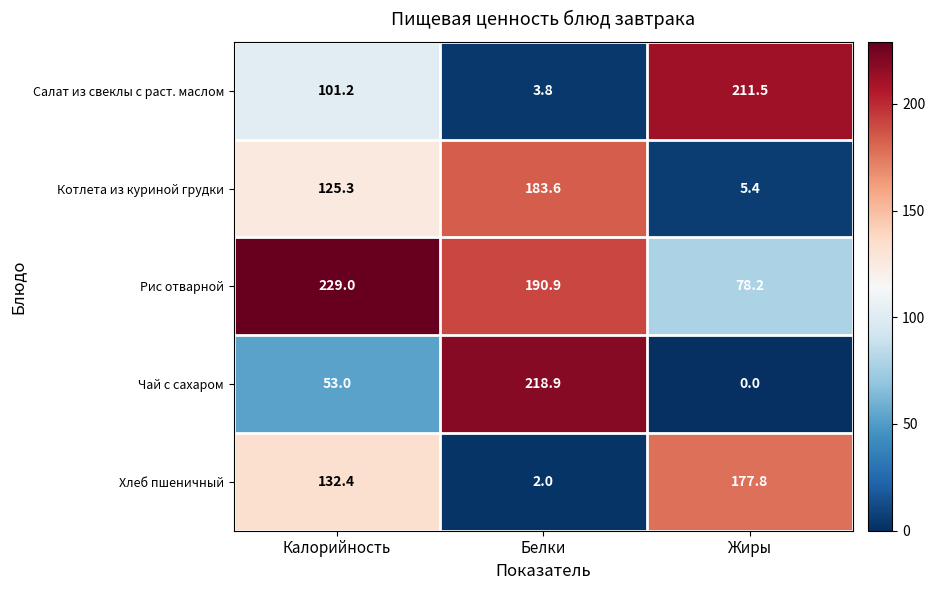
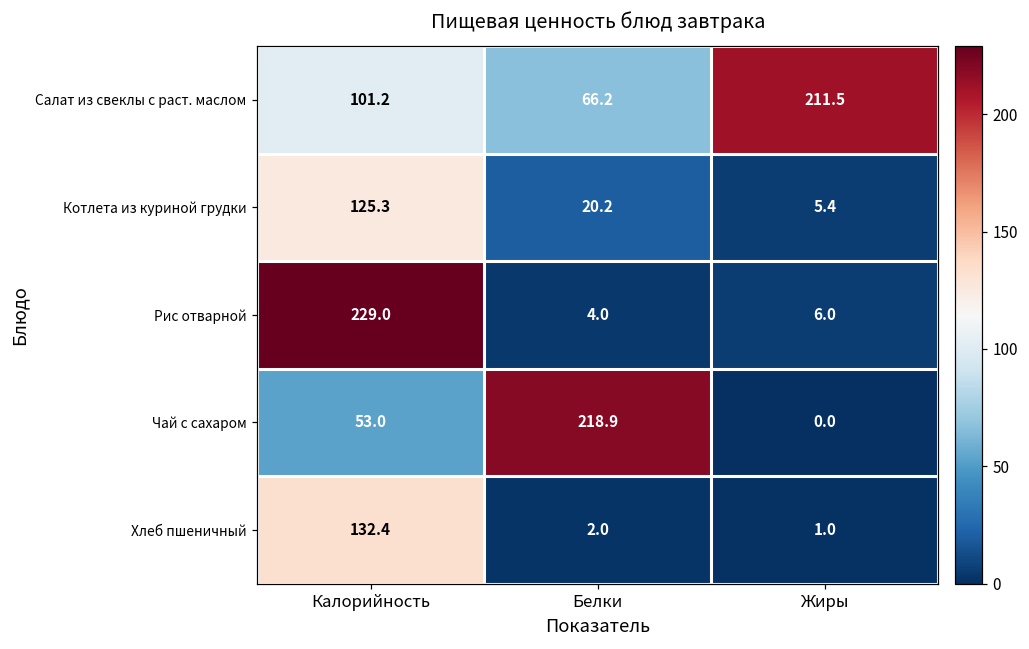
  {
    "Салат из свеклы с раст. маслом": {
      "Калорийность": 101.2,
-     "Белки": 3.8,
+     "Белки": 66.2,
      "Жиры": 211.5
    },
    "Котлета из куриной грудки": {
      "Калорийность": 125.3,
-     "Белки": 183.6,
+     "Белки": 20.2,
      "Жиры": 5.4
    },
    "Рис отварной": {
      "Калорийность": 229.0,
-     "Белки": 190.9,
-     "Жиры": 78.2
+     "Белки": 4.0,
+     "Жиры": 6.0
    },
    "Чай с сахаром": {
      "Калорийность": 53.0,
      "Белки": 218.9,
      "Жиры": 0.0
    },
    "Хлеб пшеничный": {
      "Калорийность": 132.4,
      "Белки": 2.0,
-     "Жиры": 177.8
+     "Жиры": 1.0
    }
  }
